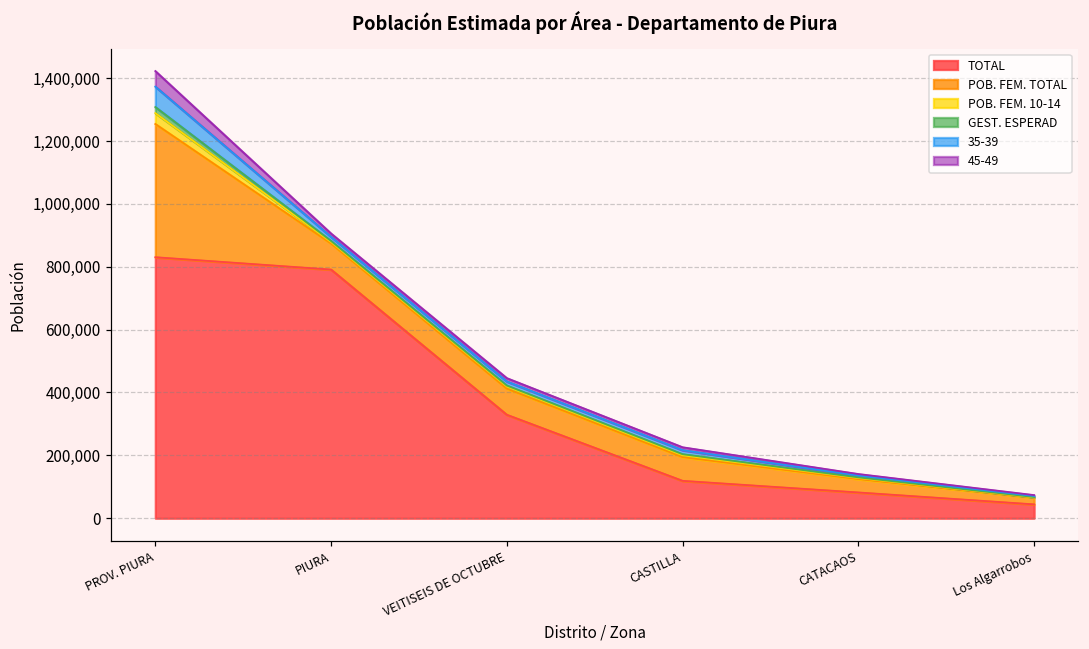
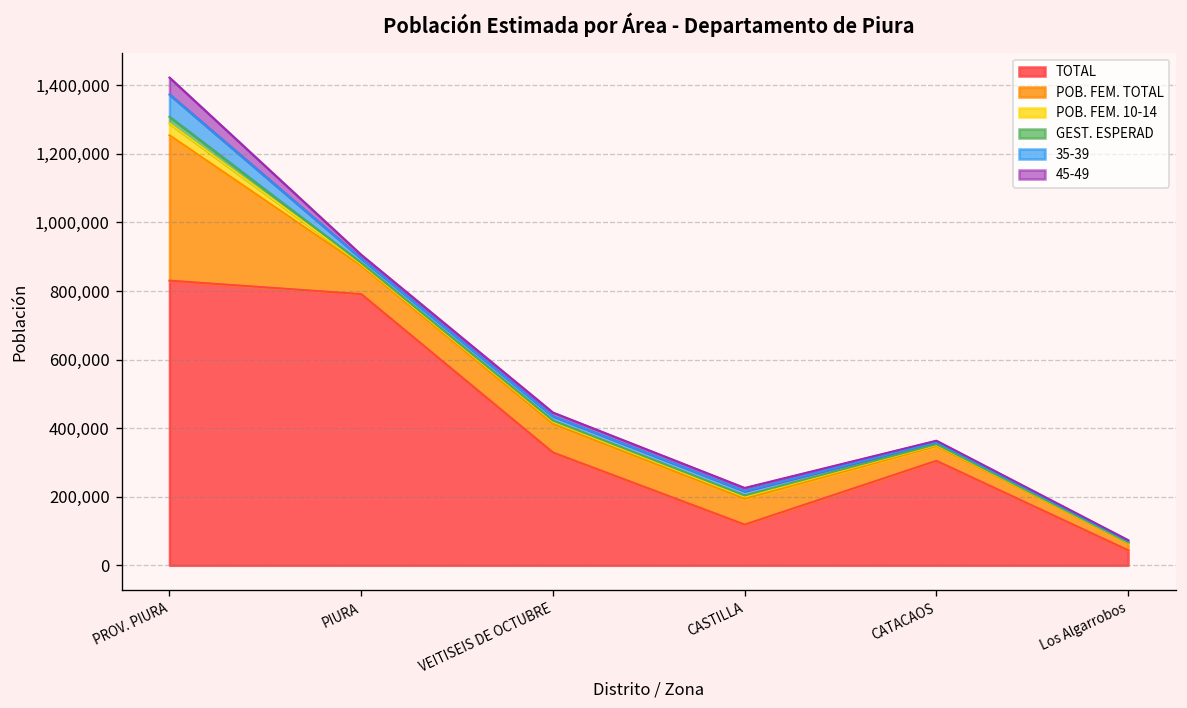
  {
    "TOTAL": {
      "PROV. PIURA": "830,000",
      "PIURA": "790,000",
      "VEITISEIS DE OCTUBRE": "330,000",
      "CASTILLA": "120,000",
-     "CATACAOS": "80,000",
+     "CATACAOS": "300,000",
      "Los Algarrobos": "40,000"
    },
    "POB. FEM. TOTAL": {
      "PROV. PIURA": "420,000"
    },
    "POB. FEM. 10-14": {
      "PROV. PIURA": "30,000"
    },
    "GEST. ESPERAD": {
      "PROV. PIURA": "20,000"
    },
    "35-39": {
      "PROV. PIURA": "60,000",
      "PIURA": "10,000",
      "VEITISEIS DE OCTUBRE": "10,000",
      "CASTILLA": "10,000"
    },
    "45-49": {
      "PROV. PIURA": "50,000",
      "PIURA": "10,000",
      "VEITISEIS DE OCTUBRE": "10,000",
      "CASTILLA": "10,000"
    }
  }
